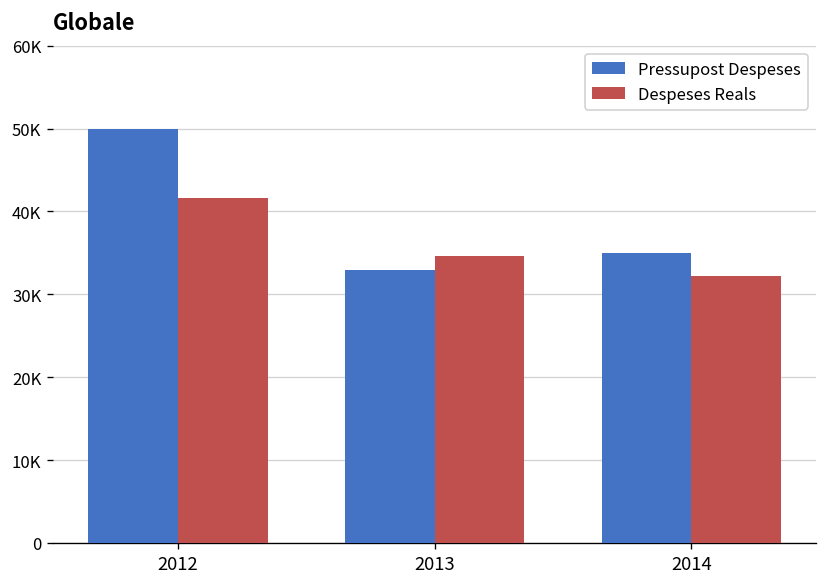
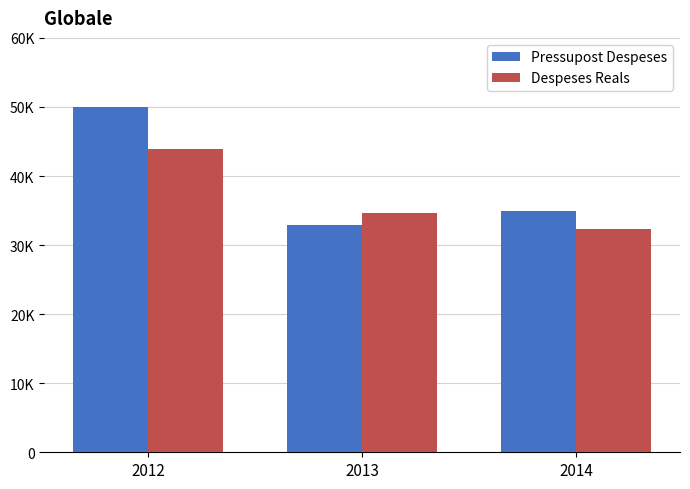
  {
    "Pressupost Despeses": {
      "2012": 50000,
      "2013": 33000,
      "2014": 35000
    },
    "Despeses Reals": {
-     "2012": 42000,
+     "2012": 44000,
      "2013": 35000,
      "2014": 32000
    }
  }
